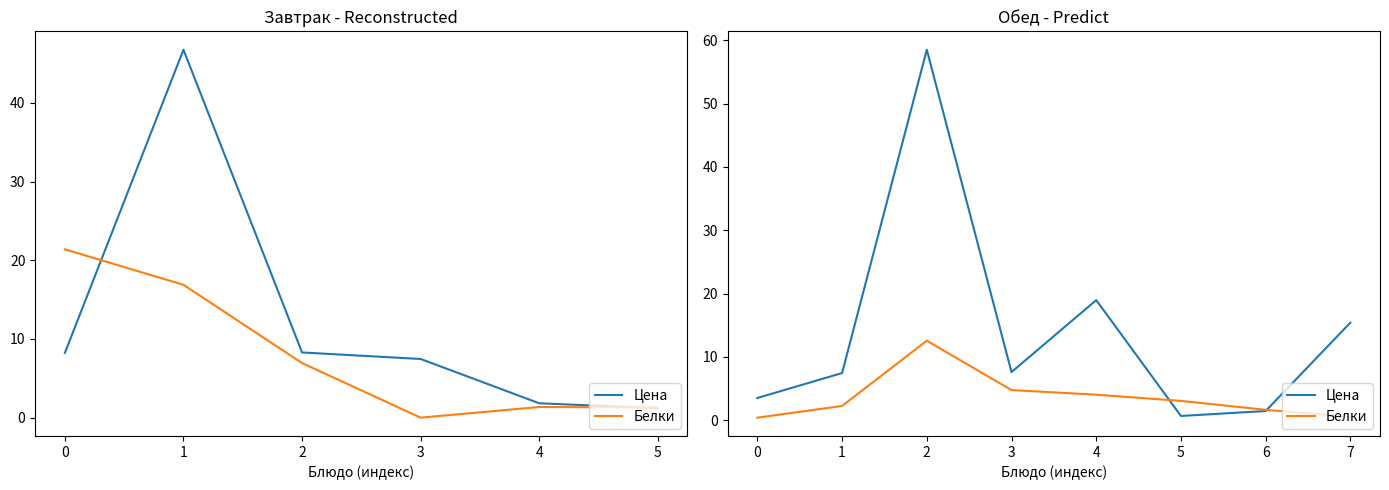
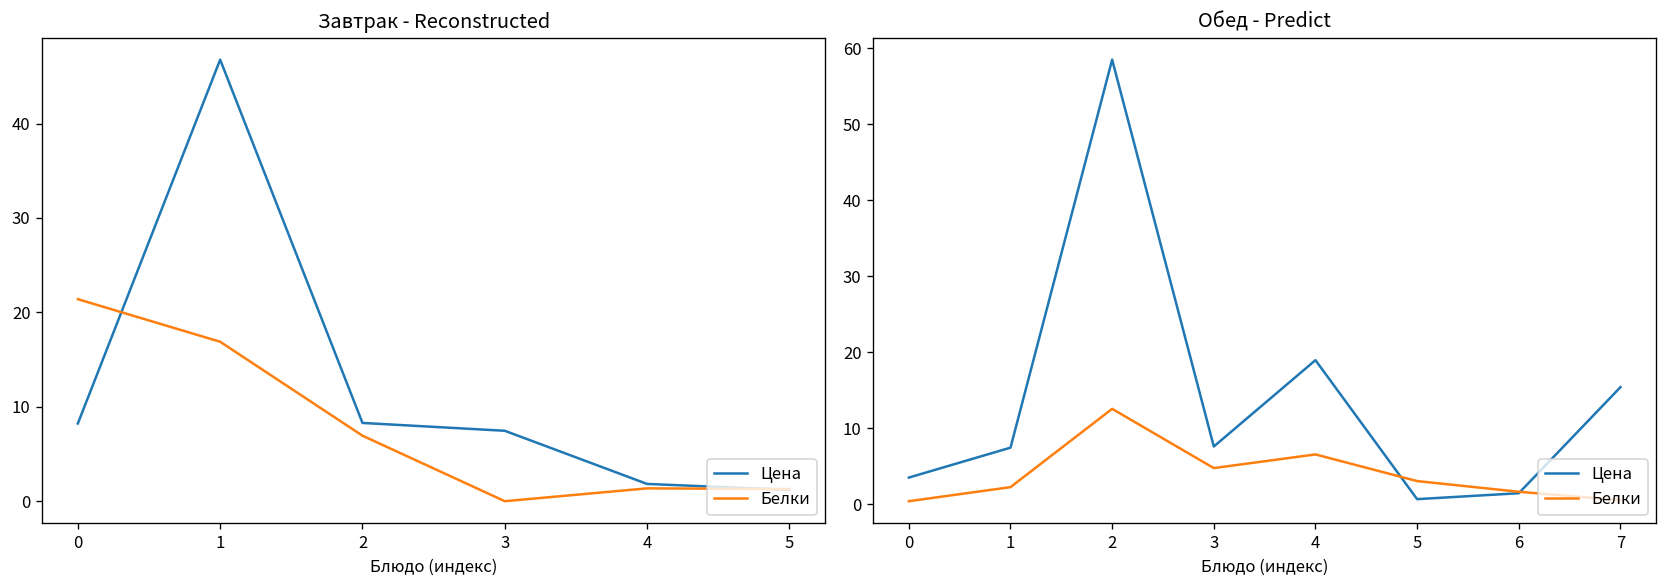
  {
    "Завтрак - Reconstructed": {
      "Цена": {
        "0": 8,
        "1": 47,
        "2": 8,
        "3": 7,
        "4": 2
      },
      "Белки": {
        "0": 21,
        "1": 17,
        "2": 7,
        "3": 0,
        "4": 1
      }
    },
    "Обед - Predict": {
      "Цена": {
        "0": 4,
        "1": 7,
        "2": 59,
        "3": 8,
        "4": 19,
        "5": 1,
        "7": 15
      },
      "Белки": {
        "0": 0,
        "1": 2,
        "2": 13,
        "3": 5,
-       "4": 4,
+       "4": 7,
        "5": 3
      }
    }
  }
